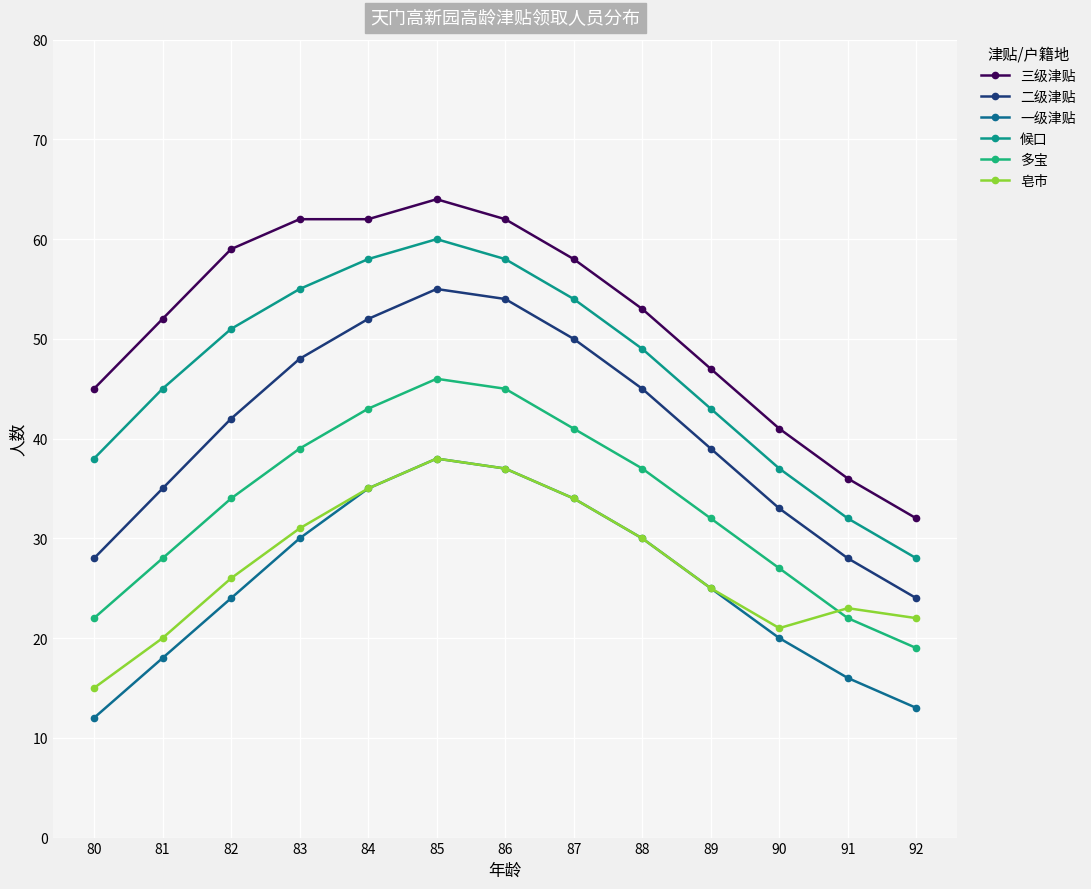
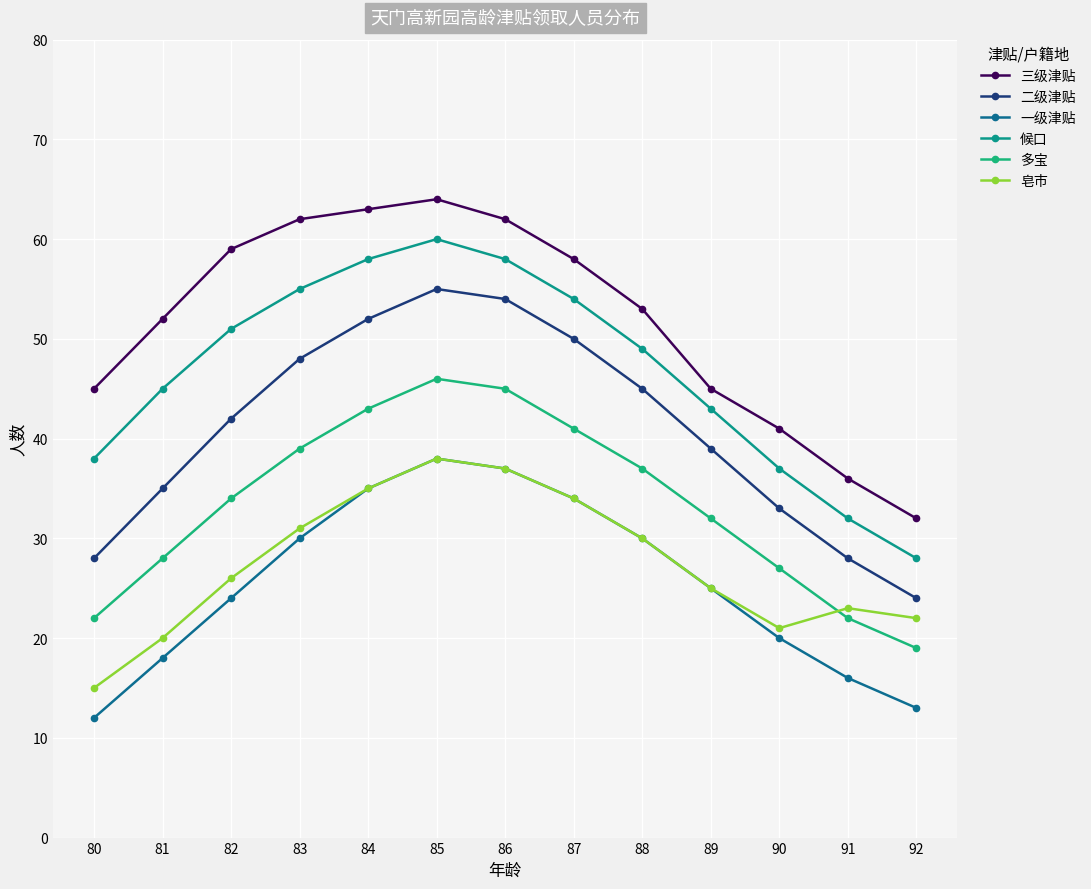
  {
    "三级津贴": {
      "80": 45,
      "81": 52,
      "82": 59,
      "83": 62,
-     "84": 62,
+     "84": 63,
      "85": 64,
      "86": 62,
      "87": 58,
      "88": 53,
-     "89": 47,
+     "89": 45,
      "90": 41,
      "91": 36,
      "92": 32
    },
    "皂市": {
      "80": 15,
      "81": 20,
      "82": 26,
      "83": 31,
      "90": 21,
      "91": 23,
      "92": 22
    }
  }
